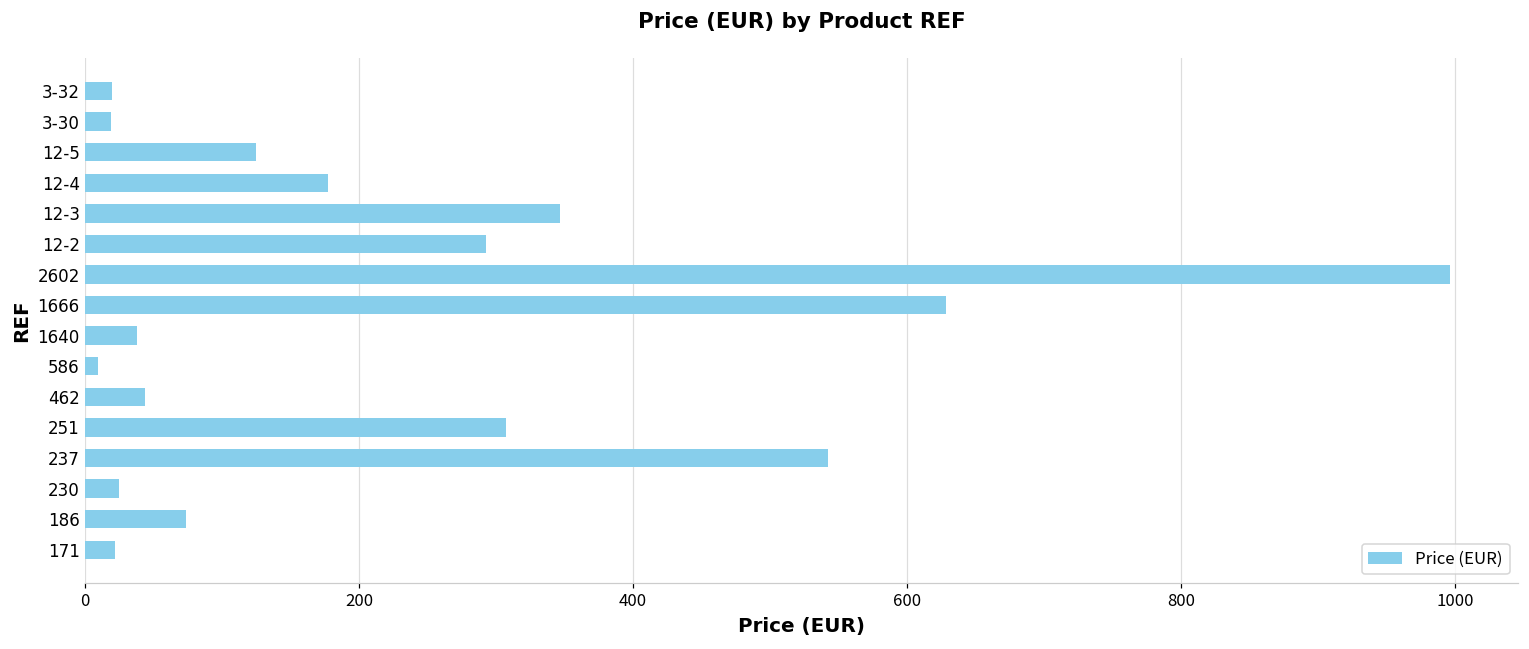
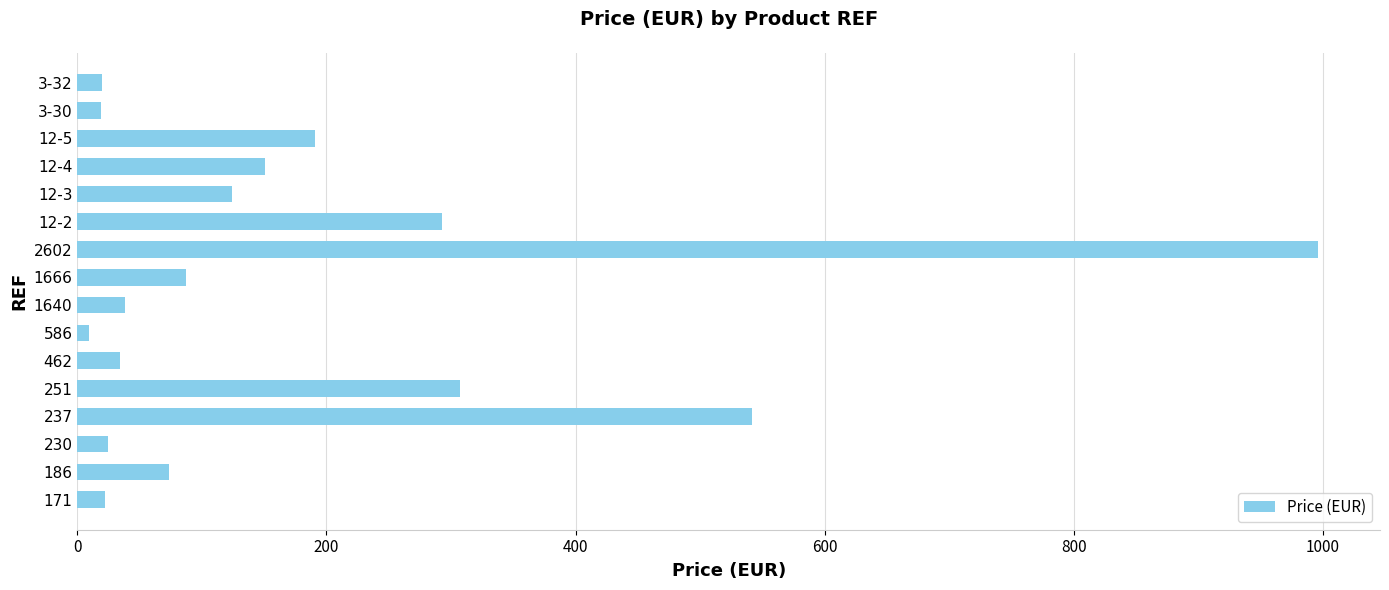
  {
    "3-32": 20,
    "3-30": 19,
-   "12-5": 125,
-   "12-4": 177,
-   "12-3": 347,
+   "12-5": 191,
+   "12-4": 151,
+   "12-3": 124,
    "12-2": 293,
    "2602": 996,
-   "1666": 628,
+   "1666": 87,
    "1640": 38,
    "586": 9,
-   "462": 44,
+   "462": 34,
    "251": 307,
    "237": 542,
    "230": 25,
    "186": 74,
    "171": 22
  }
